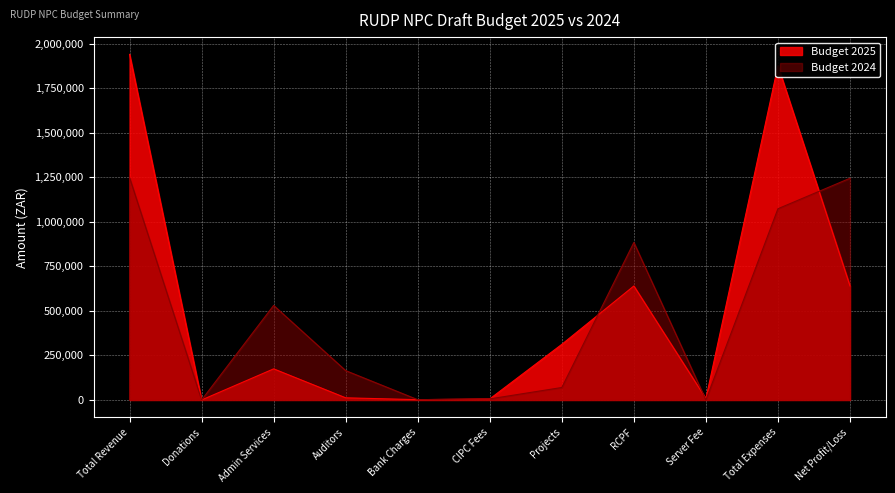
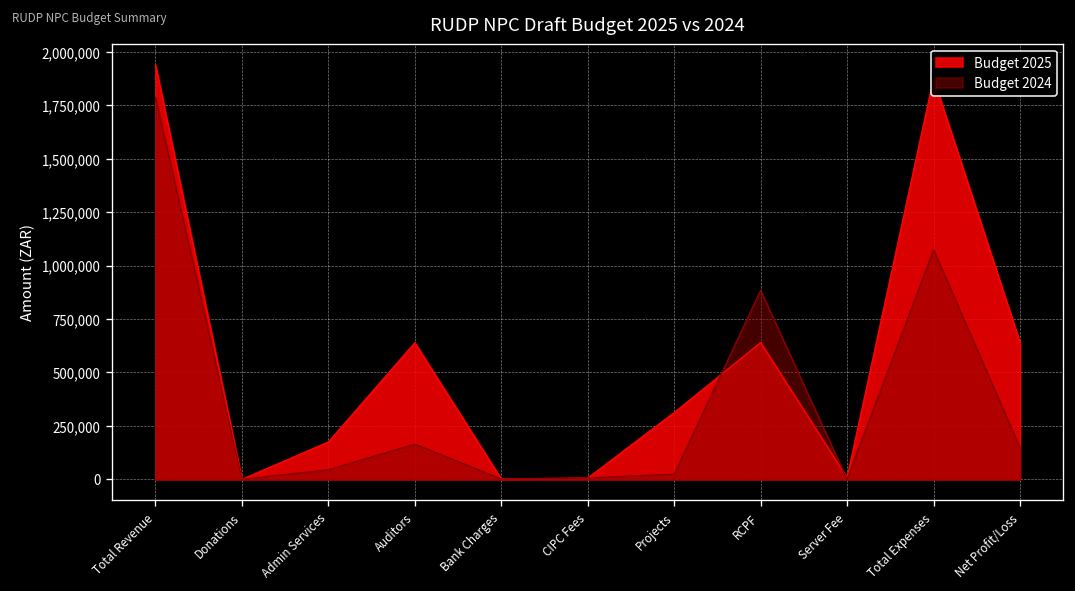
  {
    "Budget 2025": {
      "Total Revenue": "1,940,000",
      "Admin Services": "170,000",
-     "Auditors": "10,000",
+     "Auditors": "640,000",
      "Projects": "310,000",
      "RCPF": "640,000",
      "Net Profit/Loss": "640,000"
    },
    "Budget 2024": {
-     "Total Revenue": "1,250,000",
-     "Admin Services": "530,000",
+     "Total Revenue": "1,790,000",
+     "Admin Services": "40,000",
      "Auditors": "160,000",
-     "Projects": "70,000",
+     "Projects": "20,000",
      "RCPF": "880,000",
      "Total Expenses": "1,070,000",
-     "Net Profit/Loss": "1,240,000"
+     "Net Profit/Loss": "150,000"
    }
  }
